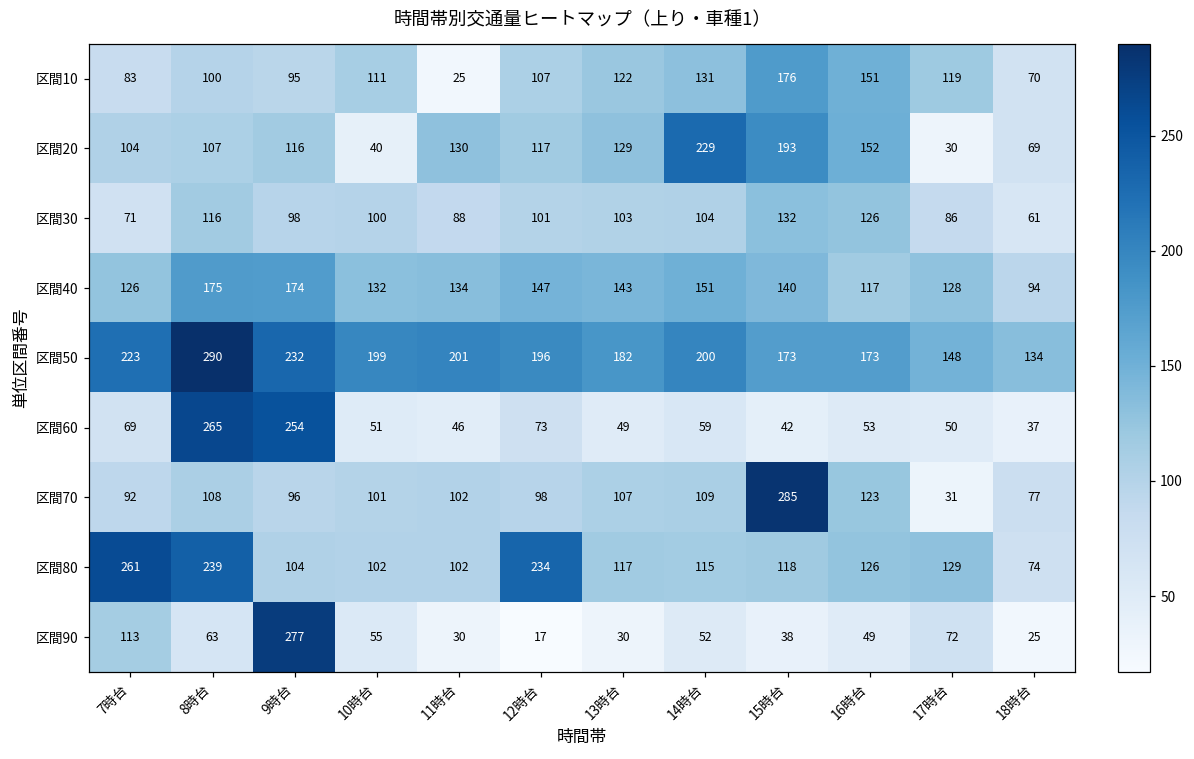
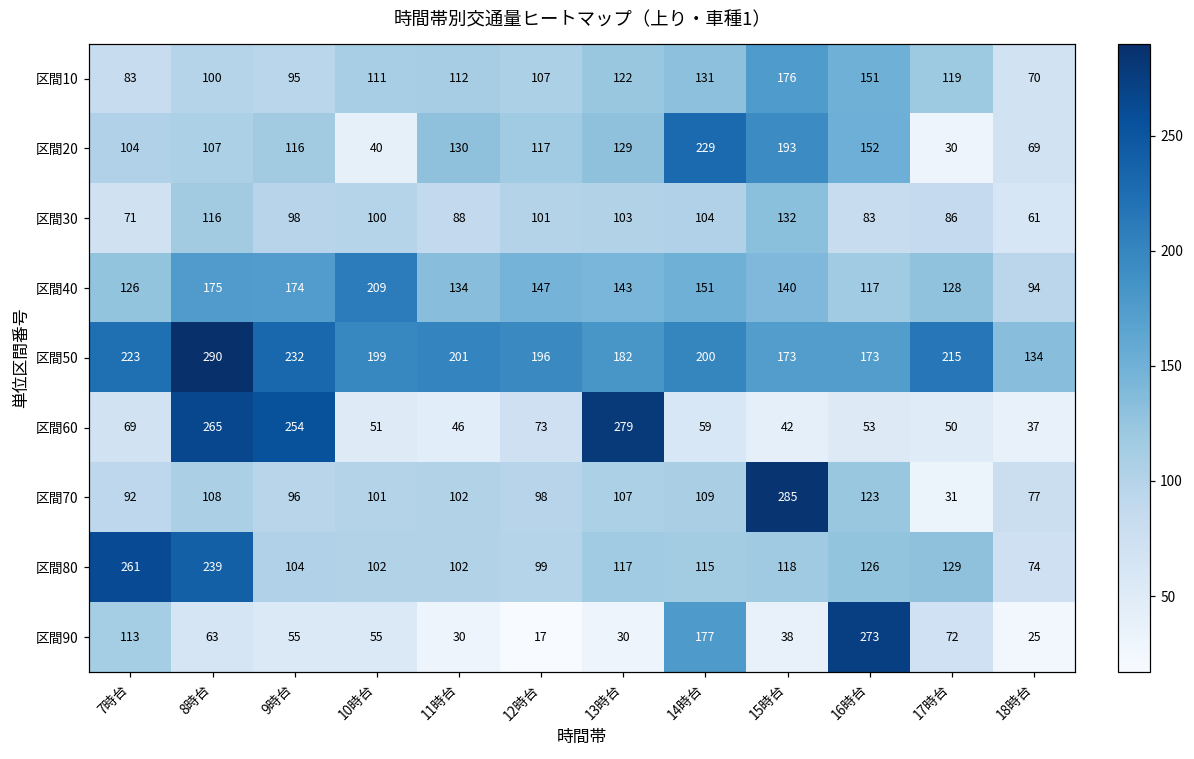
  {
    "区間10": {
      "7時台": 83,
      "8時台": 100,
      "9時台": 95,
      "10時台": 111,
-     "11時台": 25,
+     "11時台": 112,
      "12時台": 107,
      "13時台": 122,
      "14時台": 131,
      "15時台": 176,
      "16時台": 151,
      "17時台": 119,
      "18時台": 70
    },
    "区間20": {
      "7時台": 104,
      "8時台": 107,
      "9時台": 116,
      "10時台": 40,
      "11時台": 130,
      "12時台": 117,
      "13時台": 129,
      "14時台": 229,
      "15時台": 193,
      "16時台": 152,
      "17時台": 30,
      "18時台": 69
    },
    "区間30": {
      "7時台": 71,
      "8時台": 116,
      "9時台": 98,
      "10時台": 100,
      "11時台": 88,
      "12時台": 101,
      "13時台": 103,
      "14時台": 104,
      "15時台": 132,
-     "16時台": 126,
+     "16時台": 83,
      "17時台": 86,
      "18時台": 61
    },
    "区間40": {
      "7時台": 126,
      "8時台": 175,
      "9時台": 174,
-     "10時台": 132,
+     "10時台": 209,
      "11時台": 134,
      "12時台": 147,
      "13時台": 143,
      "14時台": 151,
      "15時台": 140,
      "16時台": 117,
      "17時台": 128,
      "18時台": 94
    },
    "区間50": {
      "7時台": 223,
      "8時台": 290,
      "9時台": 232,
      "10時台": 199,
      "11時台": 201,
      "12時台": 196,
      "13時台": 182,
      "14時台": 200,
      "15時台": 173,
      "16時台": 173,
-     "17時台": 148,
+     "17時台": 215,
      "18時台": 134
    },
    "区間60": {
      "7時台": 69,
      "8時台": 265,
      "9時台": 254,
      "10時台": 51,
      "11時台": 46,
      "12時台": 73,
-     "13時台": 49,
+     "13時台": 279,
      "14時台": 59,
      "15時台": 42,
      "16時台": 53,
      "17時台": 50,
      "18時台": 37
    },
    "区間70": {
      "7時台": 92,
      "8時台": 108,
      "9時台": 96,
      "10時台": 101,
      "11時台": 102,
      "12時台": 98,
      "13時台": 107,
      "14時台": 109,
      "15時台": 285,
      "16時台": 123,
      "17時台": 31,
      "18時台": 77
    },
    "区間80": {
      "7時台": 261,
      "8時台": 239,
      "9時台": 104,
      "10時台": 102,
      "11時台": 102,
-     "12時台": 234,
+     "12時台": 99,
      "13時台": 117,
      "14時台": 115,
      "15時台": 118,
      "16時台": 126,
      "17時台": 129,
      "18時台": 74
    },
    "区間90": {
      "7時台": 113,
      "8時台": 63,
-     "9時台": 277,
+     "9時台": 55,
      "10時台": 55,
      "11時台": 30,
      "12時台": 17,
      "13時台": 30,
-     "14時台": 52,
+     "14時台": 177,
      "15時台": 38,
-     "16時台": 49,
+     "16時台": 273,
      "17時台": 72,
      "18時台": 25
    }
  }
